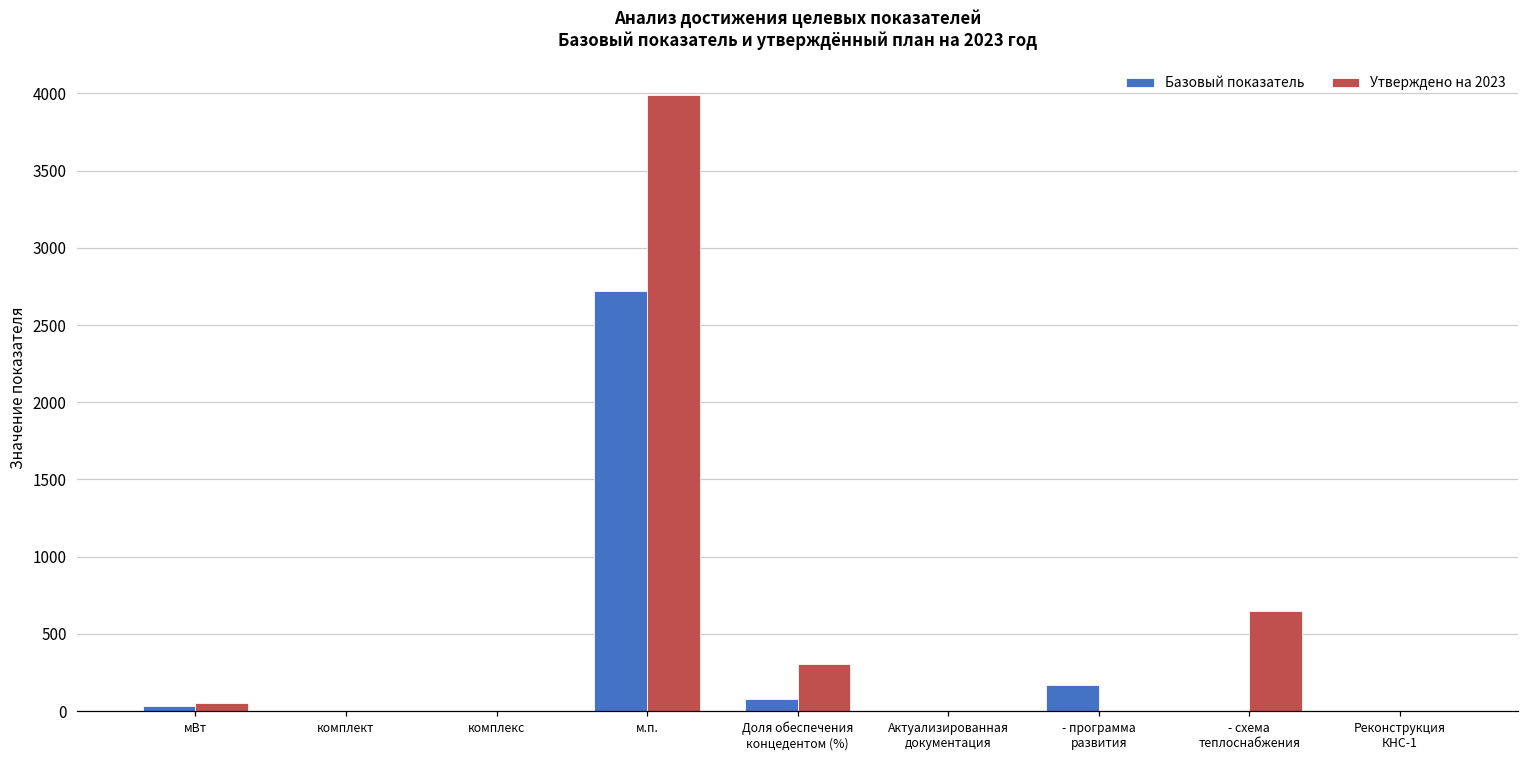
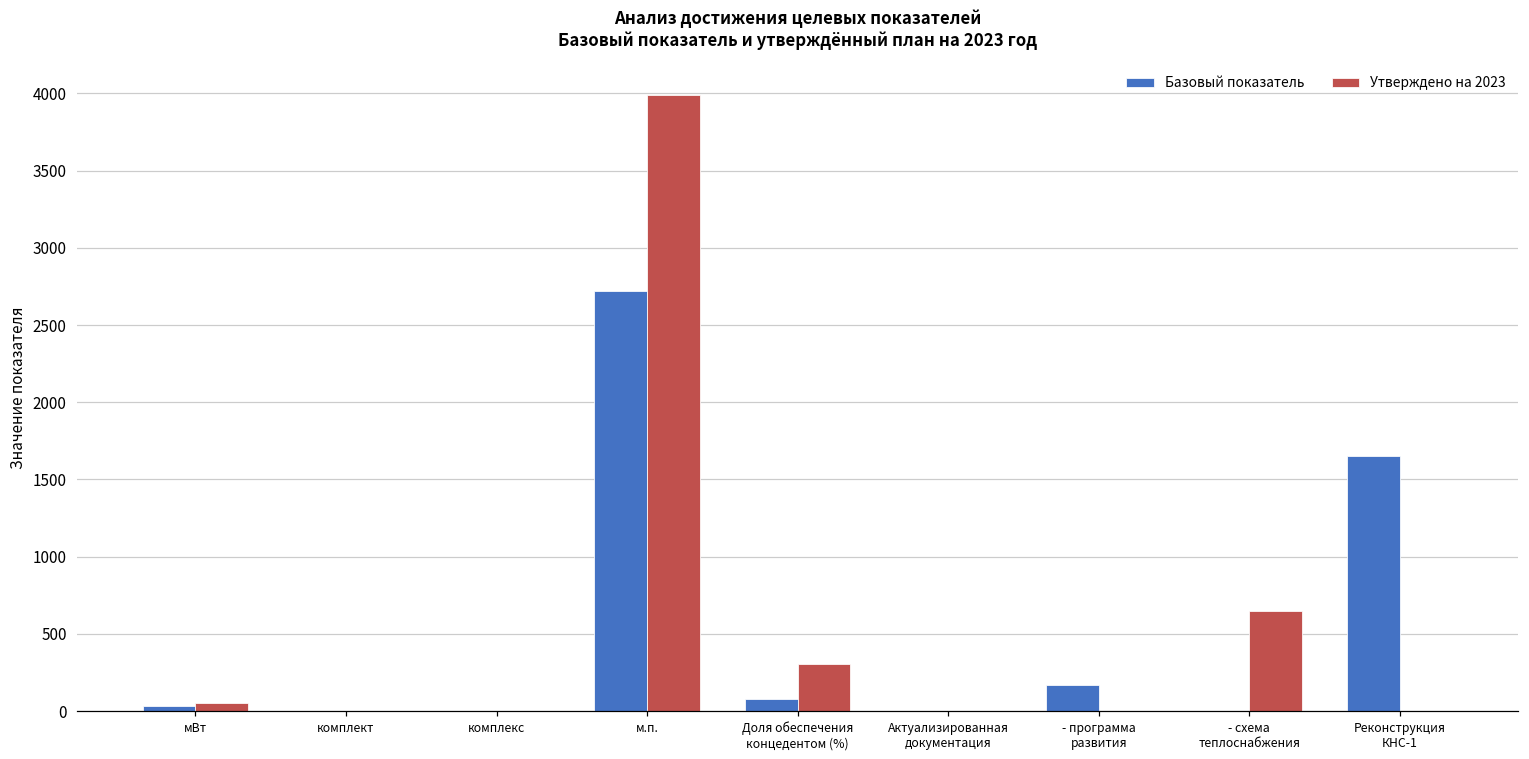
  {
    "Базовый показатель": {
      "мВт": 40,
      "комплекс": 0,
      "м.п.": 2720,
      "Доля обеспечения концедентом (%)": 80,
      "- программа развития": 170,
-     "Реконструкция КНС-1": 0
+     "Реконструкция КНС-1": 1650
    },
    "Утверждено на 2023": {
      "мВт": 50,
      "м.п.": 3990,
      "Доля обеспечения концедентом (%)": 300,
      "- схема теплоснабжения": 650
    }
  }
